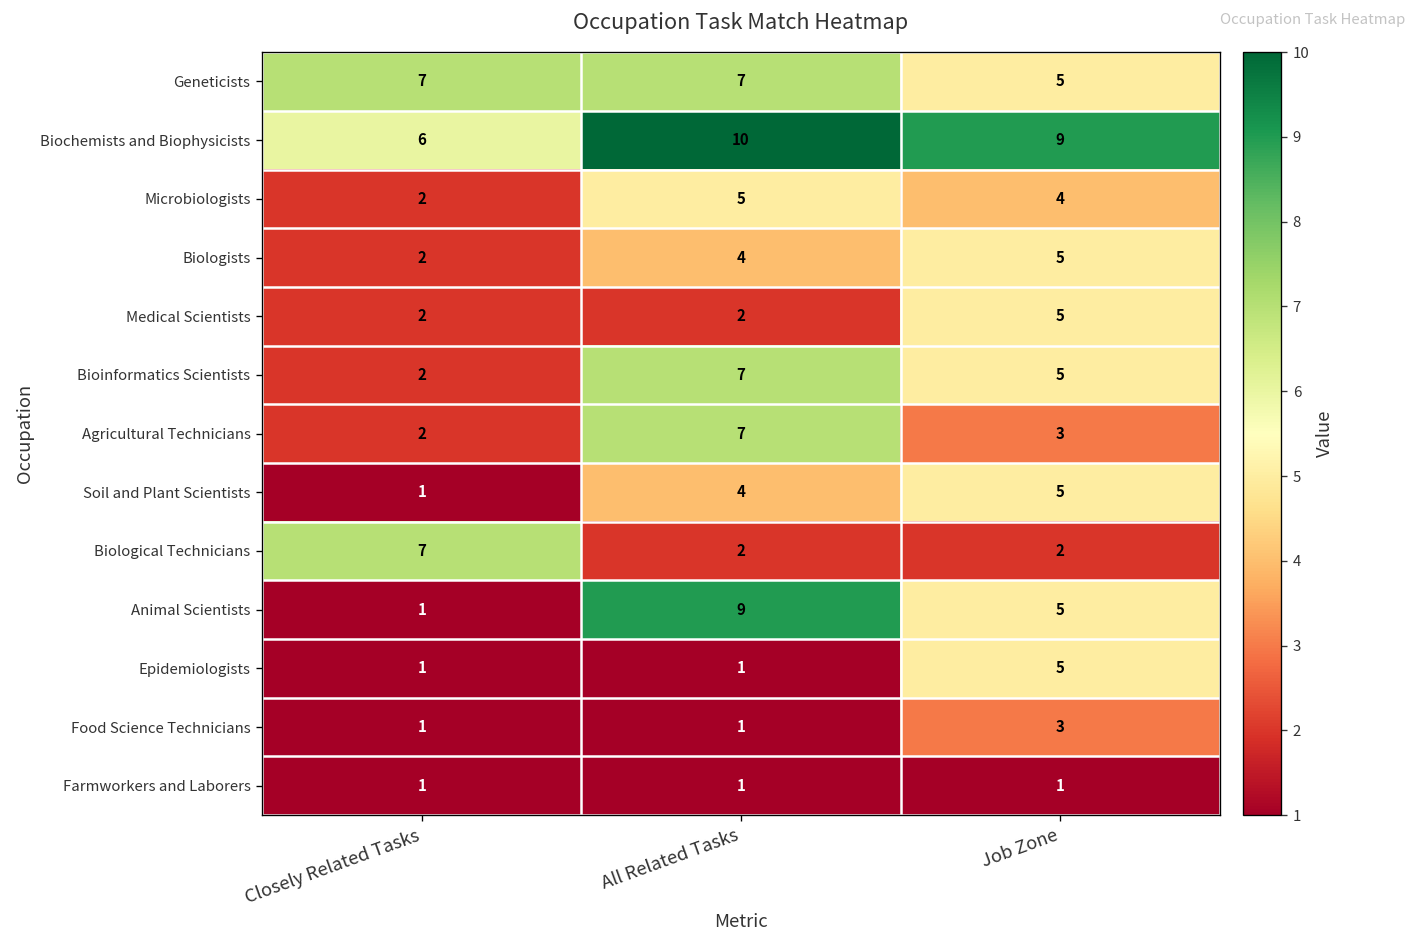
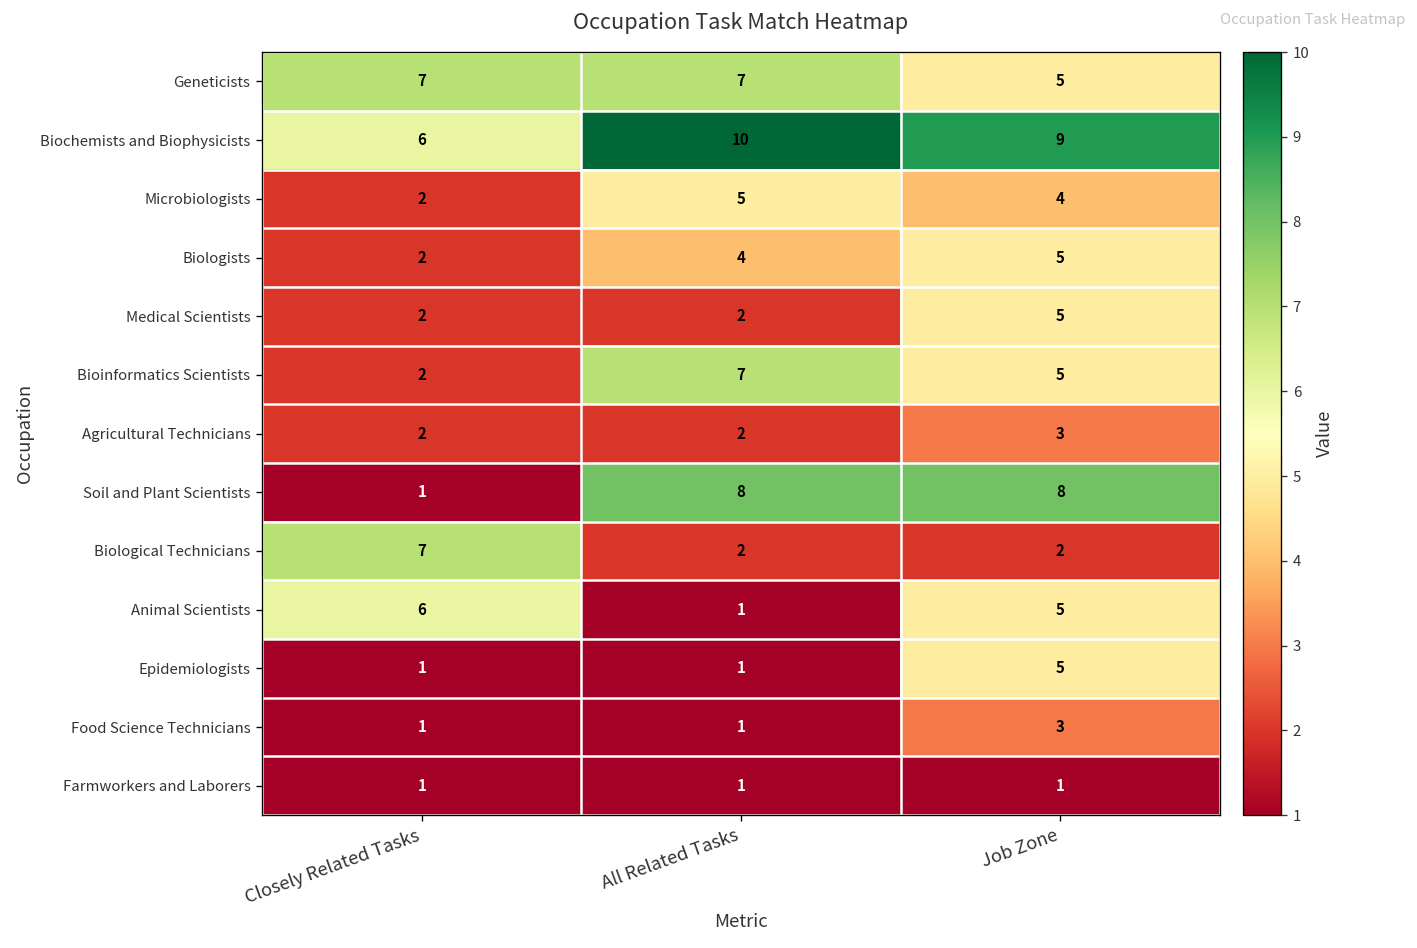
  {
    "Geneticists": {
      "Closely Related Tasks": 7,
      "All Related Tasks": 7,
      "Job Zone": 5
    },
    "Biochemists and Biophysicists": {
      "Closely Related Tasks": 6,
      "All Related Tasks": 10,
      "Job Zone": 9
    },
    "Microbiologists": {
      "Closely Related Tasks": 2,
      "All Related Tasks": 5,
      "Job Zone": 4
    },
    "Biologists": {
      "Closely Related Tasks": 2,
      "All Related Tasks": 4,
      "Job Zone": 5
    },
    "Medical Scientists": {
      "Closely Related Tasks": 2,
      "All Related Tasks": 2,
      "Job Zone": 5
    },
    "Bioinformatics Scientists": {
      "Closely Related Tasks": 2,
      "All Related Tasks": 7,
      "Job Zone": 5
    },
    "Agricultural Technicians": {
      "Closely Related Tasks": 2,
-     "All Related Tasks": 7,
+     "All Related Tasks": 2,
      "Job Zone": 3
    },
    "Soil and Plant Scientists": {
      "Closely Related Tasks": 1,
-     "All Related Tasks": 4,
-     "Job Zone": 5
+     "All Related Tasks": 8,
+     "Job Zone": 8
    },
    "Biological Technicians": {
      "Closely Related Tasks": 7,
      "All Related Tasks": 2,
      "Job Zone": 2
    },
    "Animal Scientists": {
-     "Closely Related Tasks": 1,
-     "All Related Tasks": 9,
+     "Closely Related Tasks": 6,
+     "All Related Tasks": 1,
      "Job Zone": 5
    },
    "Epidemiologists": {
      "Closely Related Tasks": 1,
      "All Related Tasks": 1,
      "Job Zone": 5
    },
    "Food Science Technicians": {
      "Closely Related Tasks": 1,
      "All Related Tasks": 1,
      "Job Zone": 3
    },
    "Farmworkers and Laborers": {
      "Closely Related Tasks": 1,
      "All Related Tasks": 1,
      "Job Zone": 1
    }
  }
